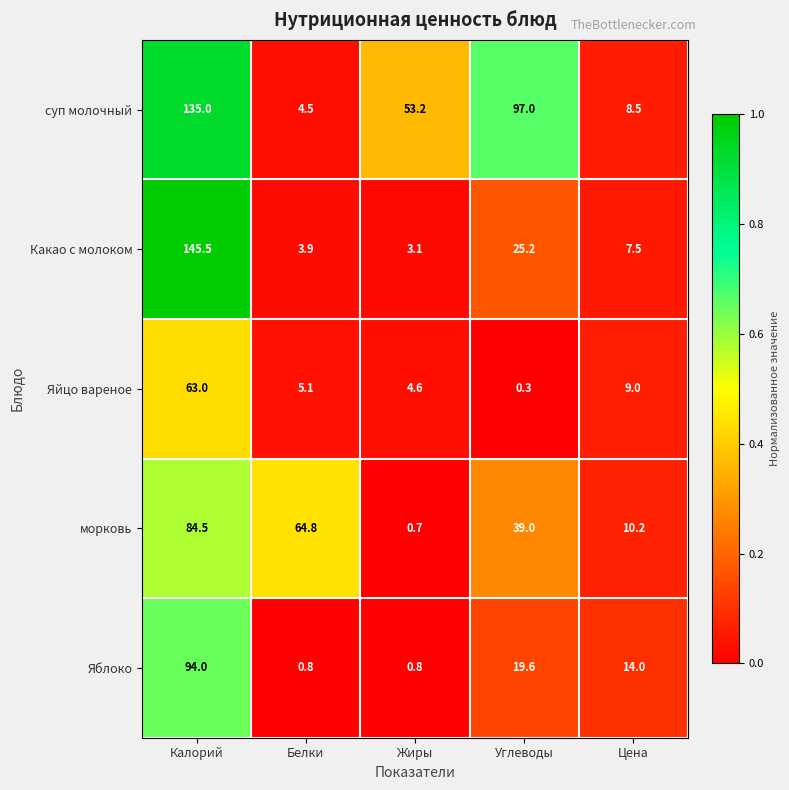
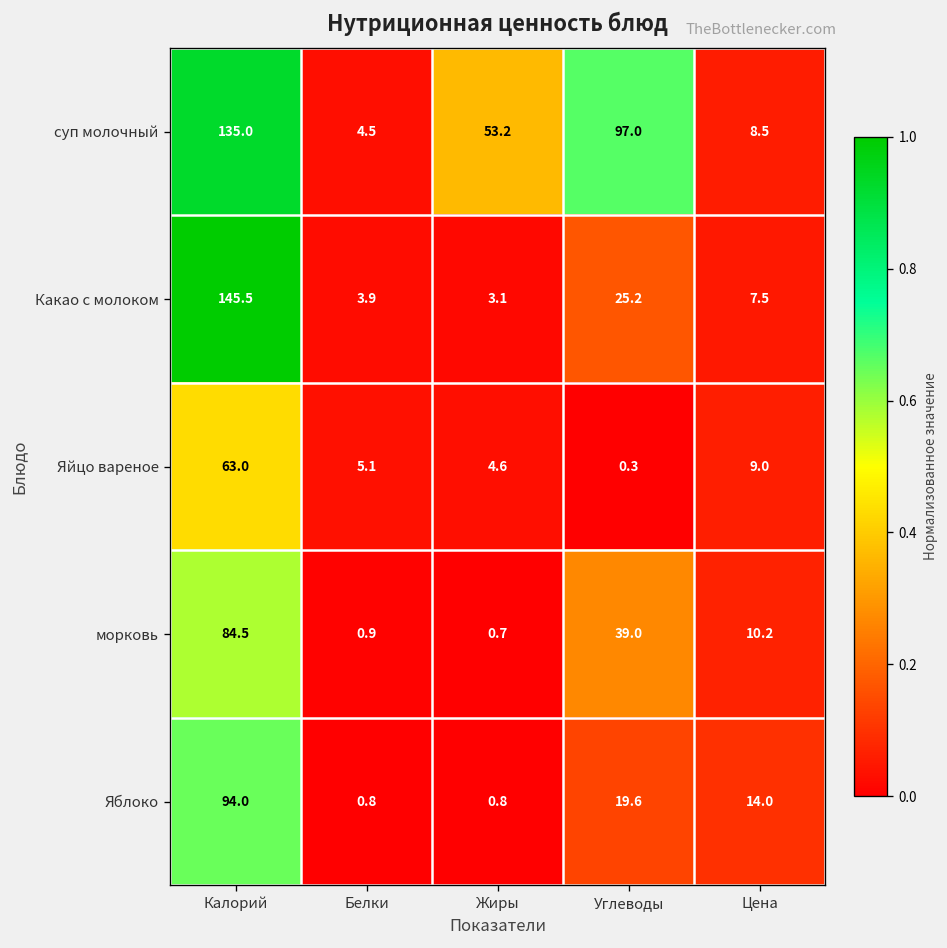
  {
    "суп молочный": {
      "Калорий": 135.0,
      "Белки": 4.5,
      "Жиры": 53.2,
      "Углеводы": 97.0,
      "Цена": 8.5
    },
    "Какао с молоком": {
      "Калорий": 145.5,
      "Белки": 3.9,
      "Жиры": 3.1,
      "Углеводы": 25.2,
      "Цена": 7.5
    },
    "Яйцо вареное": {
      "Калорий": 63.0,
      "Белки": 5.1,
      "Жиры": 4.6,
      "Углеводы": 0.3,
      "Цена": 9.0
    },
    "морковь": {
      "Калорий": 84.5,
-     "Белки": 64.8,
+     "Белки": 0.9,
      "Жиры": 0.7,
      "Углеводы": 39.0,
      "Цена": 10.2
    },
    "Яблоко": {
      "Калорий": 94.0,
      "Белки": 0.8,
      "Жиры": 0.8,
      "Углеводы": 19.6,
      "Цена": 14.0
    }
  }
